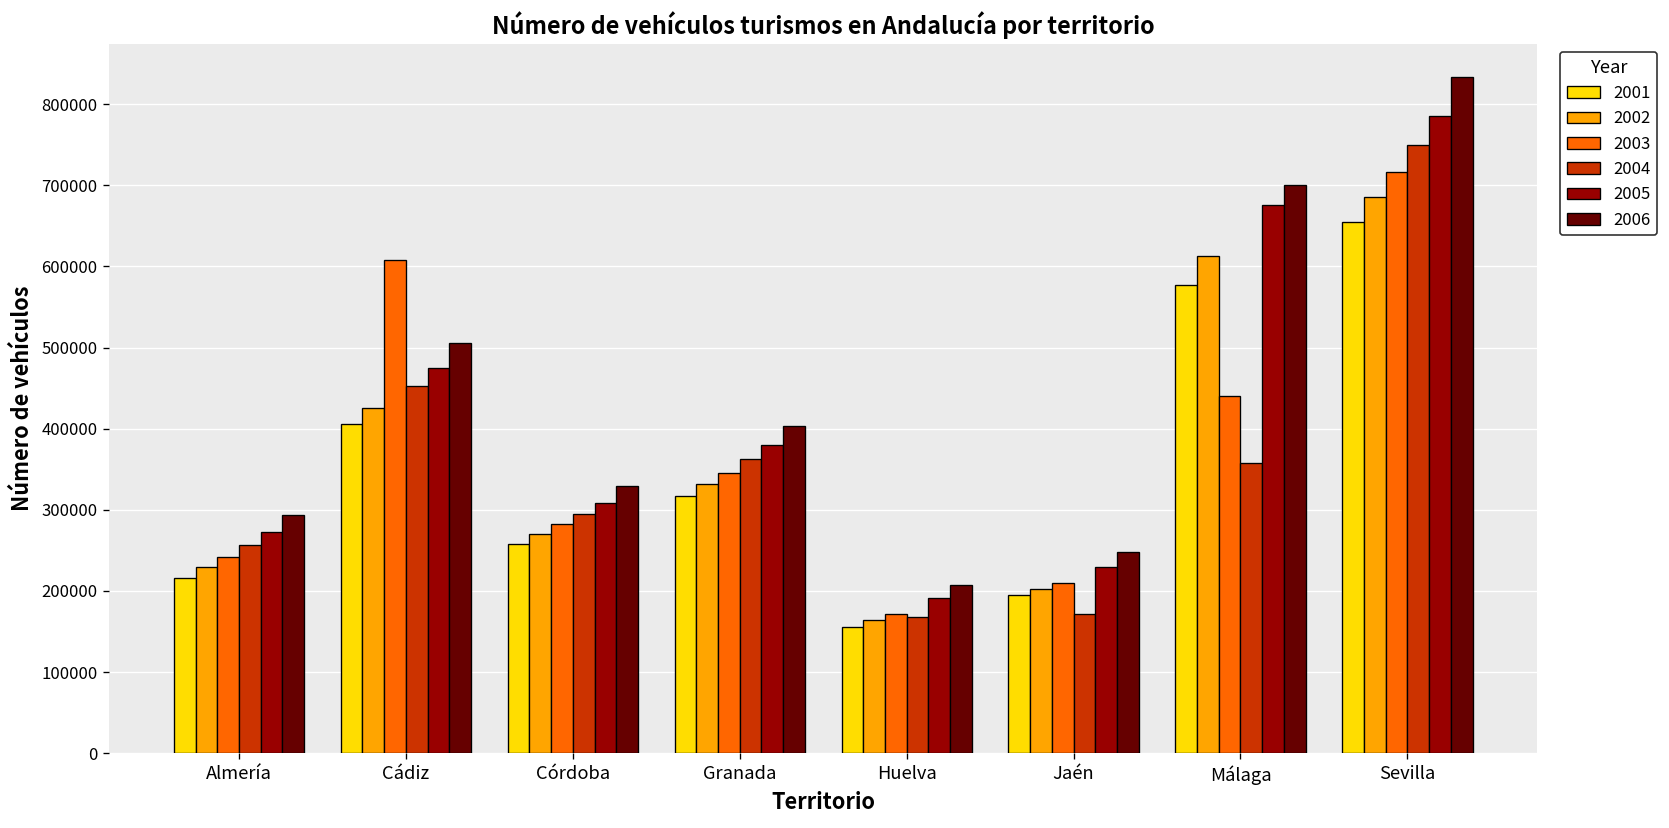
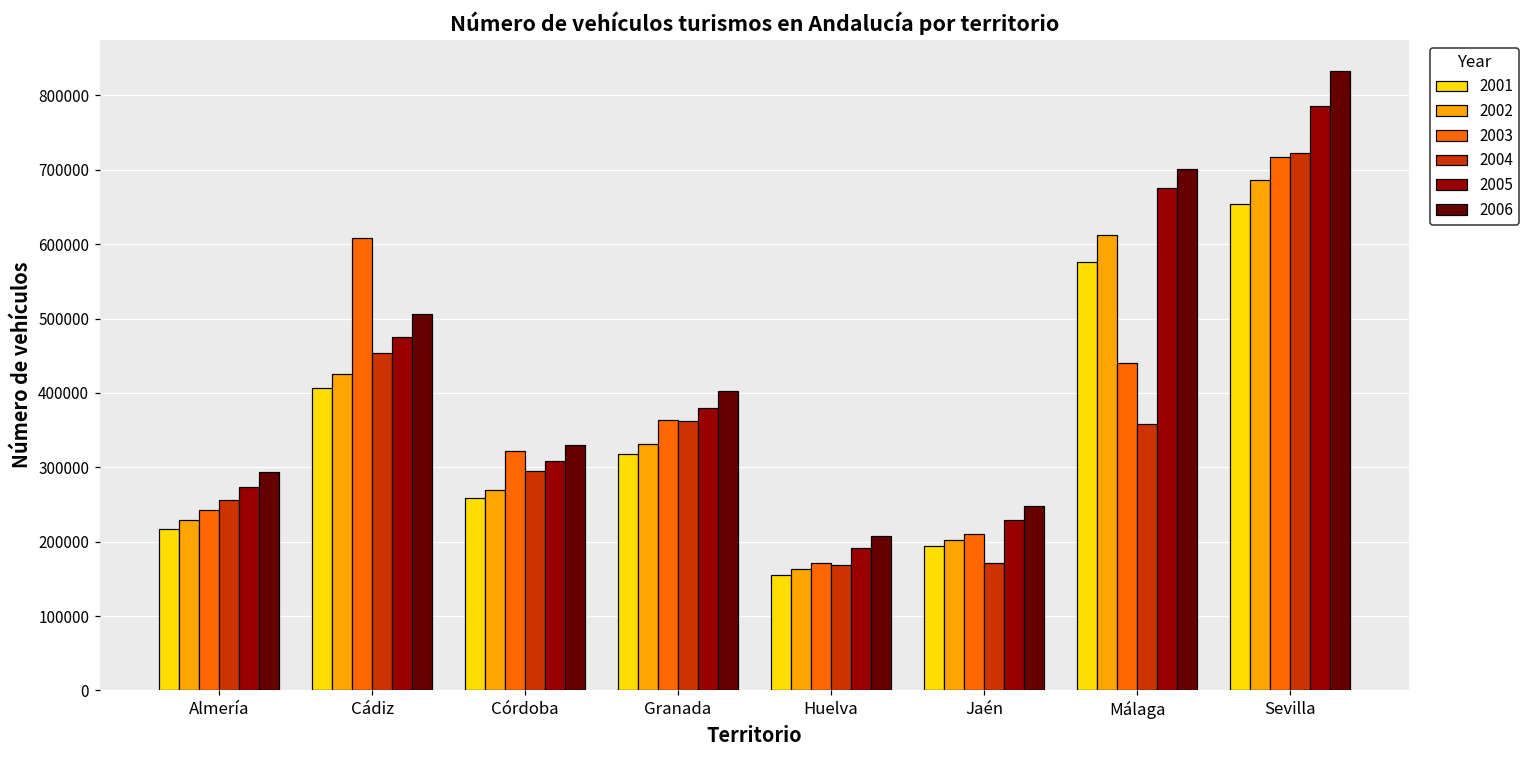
  {
    "2003": {
      "Almería": 240000,
      "Cádiz": 610000,
-     "Córdoba": 280000,
-     "Granada": 350000,
+     "Córdoba": 320000,
+     "Granada": 360000,
      "Huelva": 170000,
      "Jaén": 210000,
      "Málaga": 440000,
      "Sevilla": 720000
    },
    "2004": {
      "Almería": 260000,
      "Cádiz": 450000,
      "Córdoba": 300000,
      "Granada": 360000,
      "Huelva": 170000,
      "Jaén": 170000,
      "Málaga": 360000,
-     "Sevilla": 750000
+     "Sevilla": 720000
    }
  }
